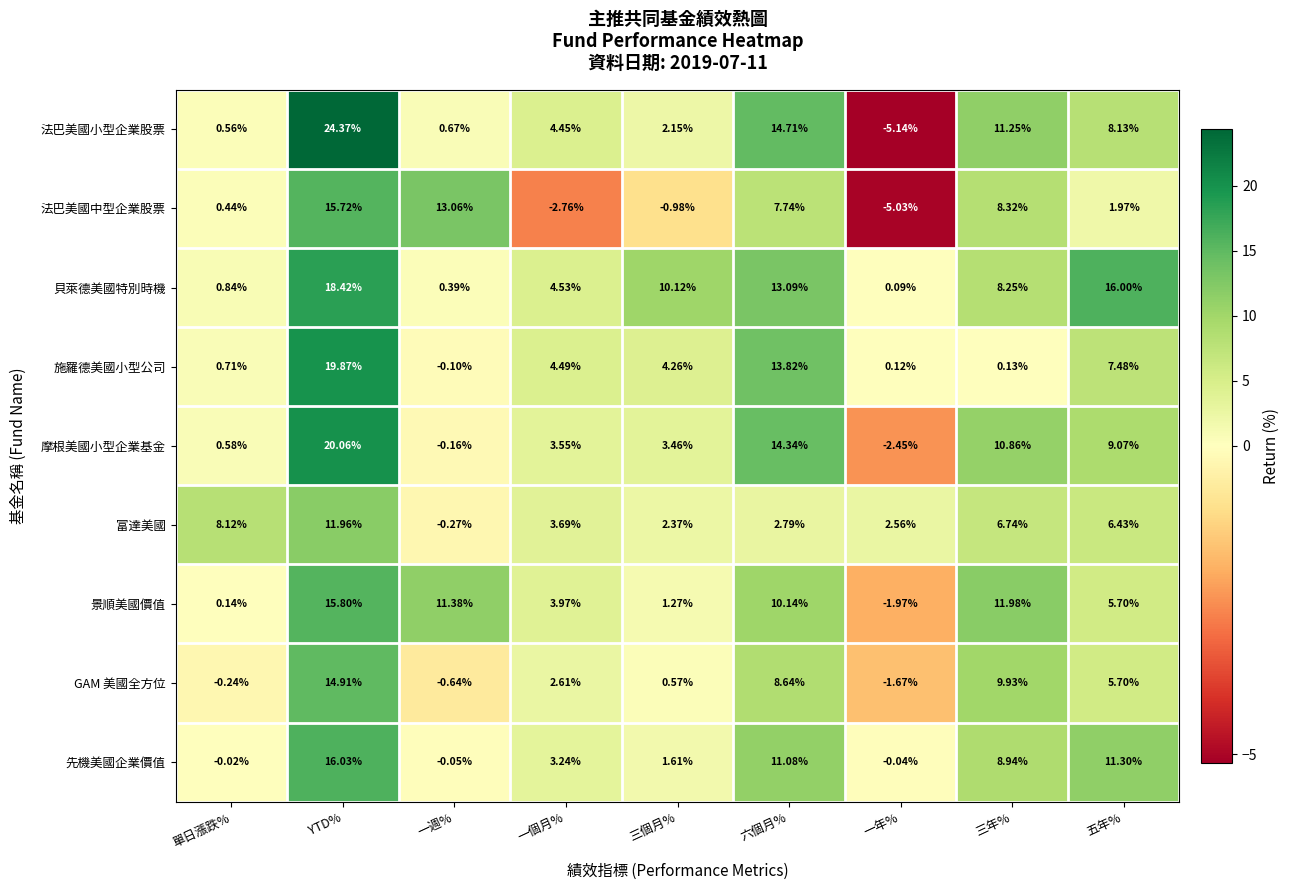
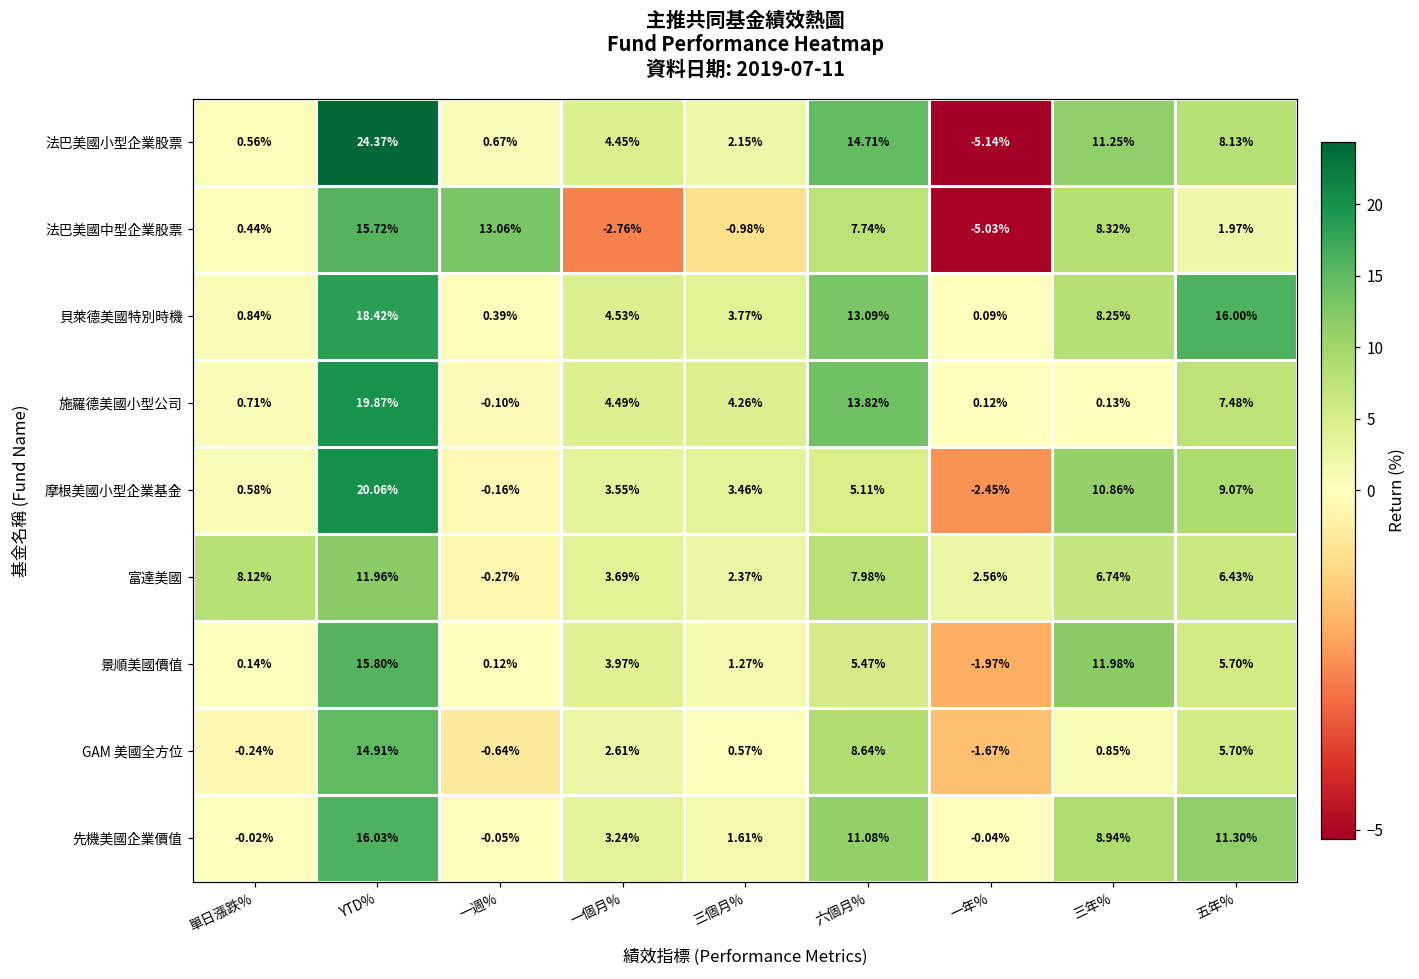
  {
    "法巴美國小型企業股票": {
      "單日漲跌%": "0.56%",
      "YTD%": "24.37%",
      "一週%": "0.67%",
      "一個月%": "4.45%",
      "三個月%": "2.15%",
      "六個月%": "14.71%",
      "一年%": "-5.14%",
      "三年%": "11.25%",
      "五年%": "8.13%"
    },
    "法巴美國中型企業股票": {
      "單日漲跌%": "0.44%",
      "YTD%": "15.72%",
      "一週%": "13.06%",
      "一個月%": "-2.76%",
      "三個月%": "-0.98%",
      "六個月%": "7.74%",
      "一年%": "-5.03%",
      "三年%": "8.32%",
      "五年%": "1.97%"
    },
    "貝萊德美國特別時機": {
      "單日漲跌%": "0.84%",
      "YTD%": "18.42%",
      "一週%": "0.39%",
      "一個月%": "4.53%",
-     "三個月%": "10.12%",
+     "三個月%": "3.77%",
      "六個月%": "13.09%",
      "一年%": "0.09%",
      "三年%": "8.25%",
      "五年%": "16.00%"
    },
    "施羅德美國小型公司": {
      "單日漲跌%": "0.71%",
      "YTD%": "19.87%",
      "一週%": "-0.10%",
      "一個月%": "4.49%",
      "三個月%": "4.26%",
      "六個月%": "13.82%",
      "一年%": "0.12%",
      "三年%": "0.13%",
      "五年%": "7.48%"
    },
    "摩根美國小型企業基金": {
      "單日漲跌%": "0.58%",
      "YTD%": "20.06%",
      "一週%": "-0.16%",
      "一個月%": "3.55%",
      "三個月%": "3.46%",
-     "六個月%": "14.34%",
+     "六個月%": "5.11%",
      "一年%": "-2.45%",
      "三年%": "10.86%",
      "五年%": "9.07%"
    },
    "富達美國": {
      "單日漲跌%": "8.12%",
      "YTD%": "11.96%",
      "一週%": "-0.27%",
      "一個月%": "3.69%",
      "三個月%": "2.37%",
-     "六個月%": "2.79%",
+     "六個月%": "7.98%",
      "一年%": "2.56%",
      "三年%": "6.74%",
      "五年%": "6.43%"
    },
    "景順美國價值": {
      "單日漲跌%": "0.14%",
      "YTD%": "15.80%",
-     "一週%": "11.38%",
+     "一週%": "0.12%",
      "一個月%": "3.97%",
      "三個月%": "1.27%",
-     "六個月%": "10.14%",
+     "六個月%": "5.47%",
      "一年%": "-1.97%",
      "三年%": "11.98%",
      "五年%": "5.70%"
    },
    "GAM 美國全方位": {
      "單日漲跌%": "-0.24%",
      "YTD%": "14.91%",
      "一週%": "-0.64%",
      "一個月%": "2.61%",
      "三個月%": "0.57%",
      "六個月%": "8.64%",
      "一年%": "-1.67%",
-     "三年%": "9.93%",
+     "三年%": "0.85%",
      "五年%": "5.70%"
    },
    "先機美國企業價值": {
      "單日漲跌%": "-0.02%",
      "YTD%": "16.03%",
      "一週%": "-0.05%",
      "一個月%": "3.24%",
      "三個月%": "1.61%",
      "六個月%": "11.08%",
      "一年%": "-0.04%",
      "三年%": "8.94%",
      "五年%": "11.30%"
    }
  }
